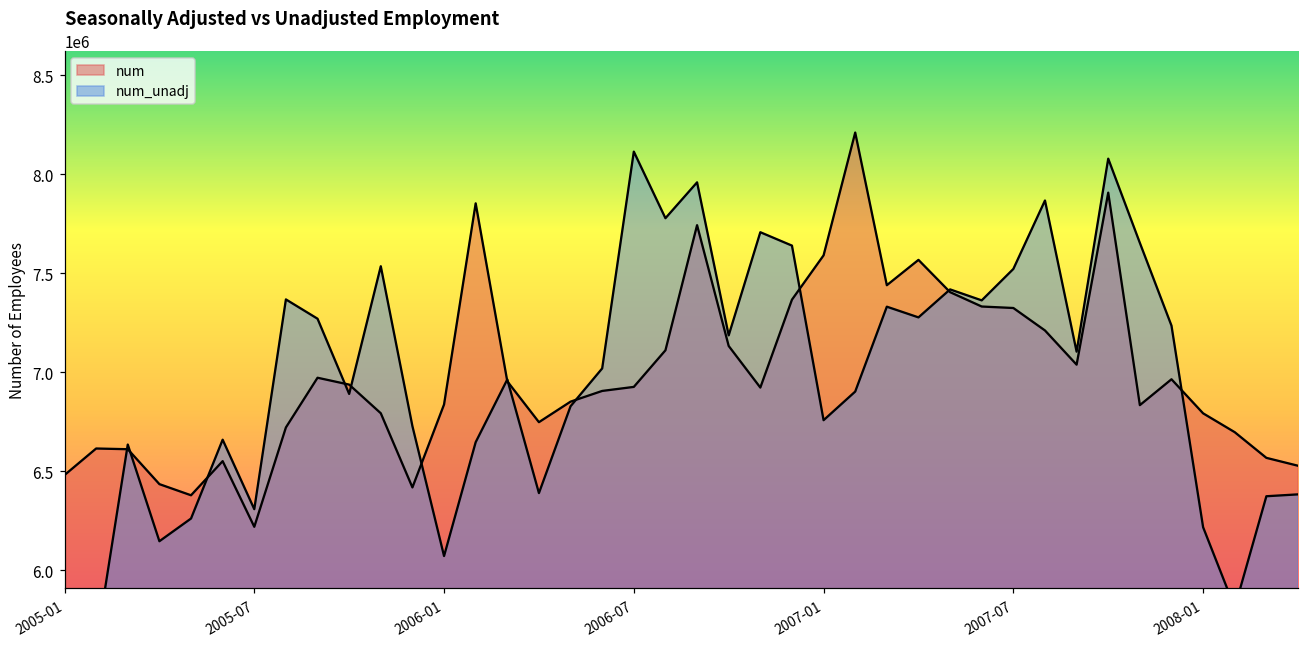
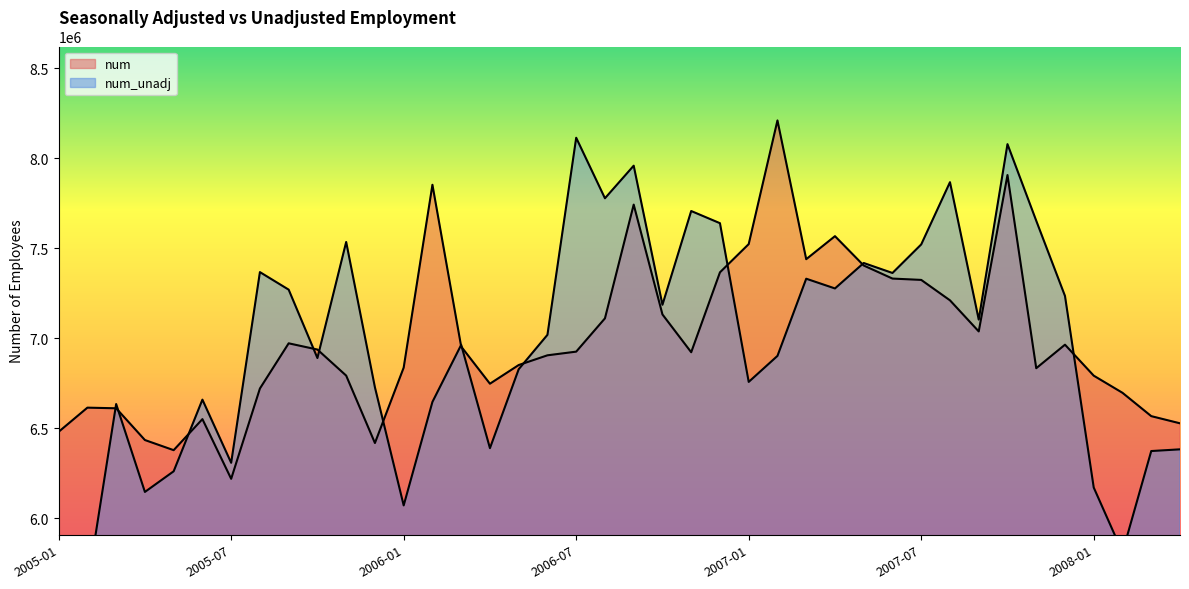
  {
    "num": {
      "2005-01": 6480000,
      "2005-07": 6220000,
      "2006-01": 6840000,
      "2006-07": 6930000,
-     "2007-01": 7590000,
+     "2007-01": 7520000,
      "2007-07": 7320000,
      "2008-01": 6790000
    },
    "num_unadj": {
      "2005-07": 6310000,
      "2006-01": 6070000,
      "2006-07": 8110000,
      "2007-01": 6760000,
      "2007-07": 7520000,
-     "2008-01": 6220000
+     "2008-01": 6170000
    }
  }
